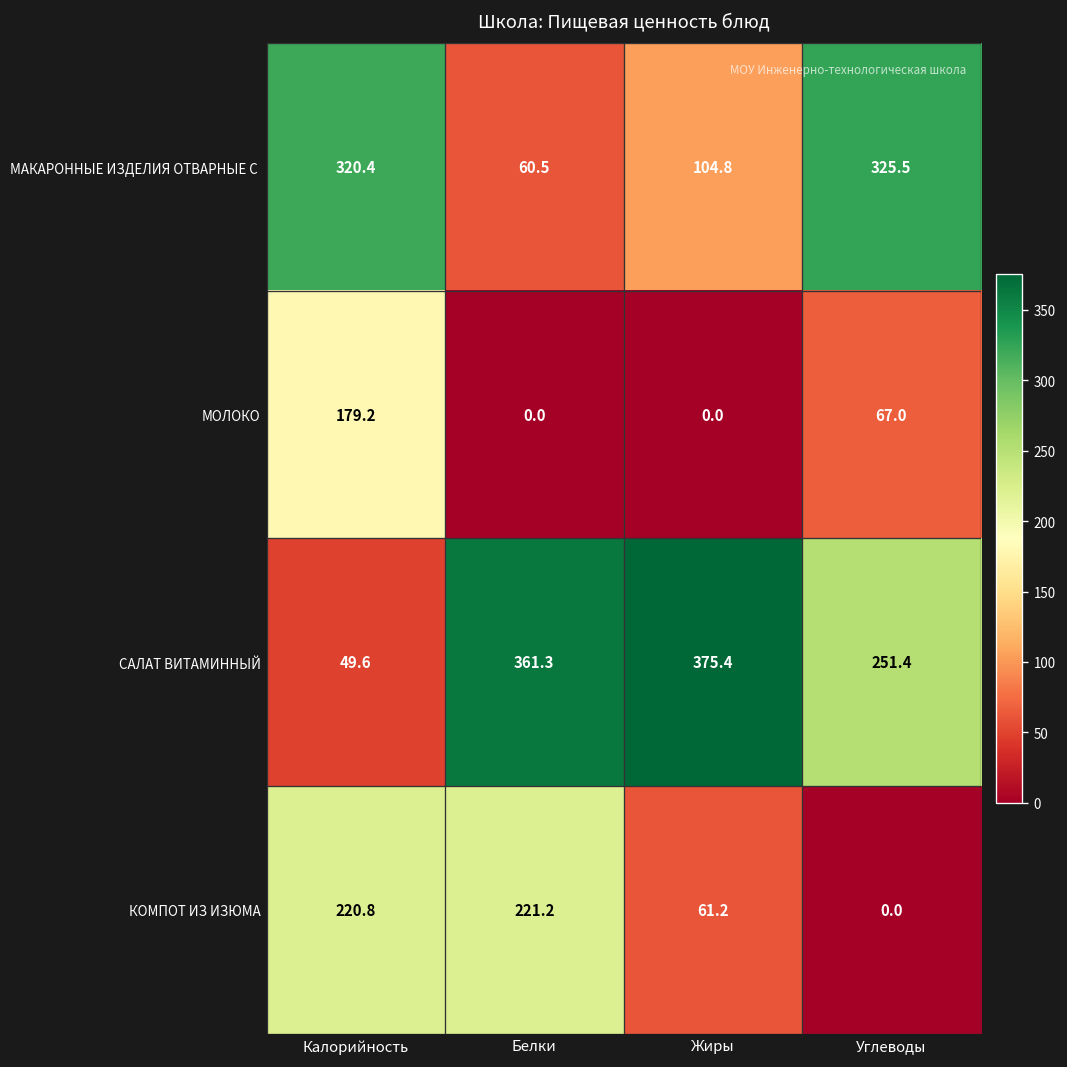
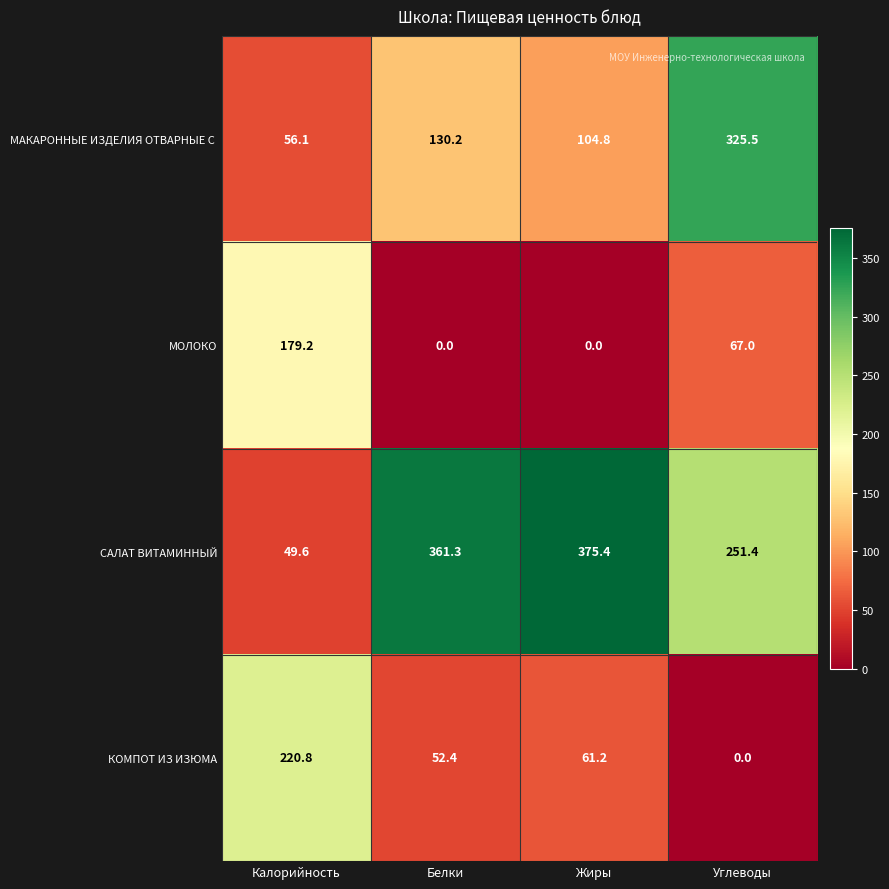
  {
    "МАКАРОННЫЕ ИЗДЕЛИЯ ОТВАРНЫЕ С": {
-     "Калорийность": 320.4,
-     "Белки": 60.5,
+     "Калорийность": 56.1,
+     "Белки": 130.2,
      "Жиры": 104.8
    },
    "МОЛОКО": {
      "Калорийность": 179.2,
      "Белки": 0.0,
      "Жиры": 0.0,
      "Углеводы": 67.0
    },
    "САЛАТ ВИТАМИННЫЙ": {
      "Калорийность": 49.6,
      "Белки": 361.3,
      "Жиры": 375.4,
      "Углеводы": 251.4
    },
    "КОМПОТ ИЗ ИЗЮМА": {
      "Калорийность": 220.8,
-     "Белки": 221.2,
+     "Белки": 52.4,
      "Жиры": 61.2,
      "Углеводы": 0.0
    }
  }
